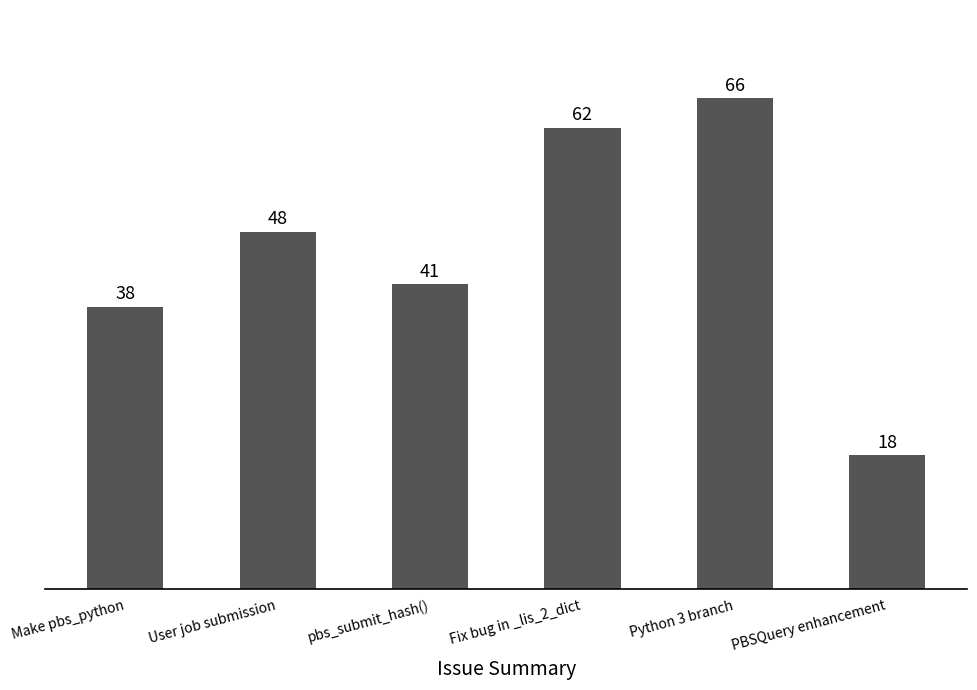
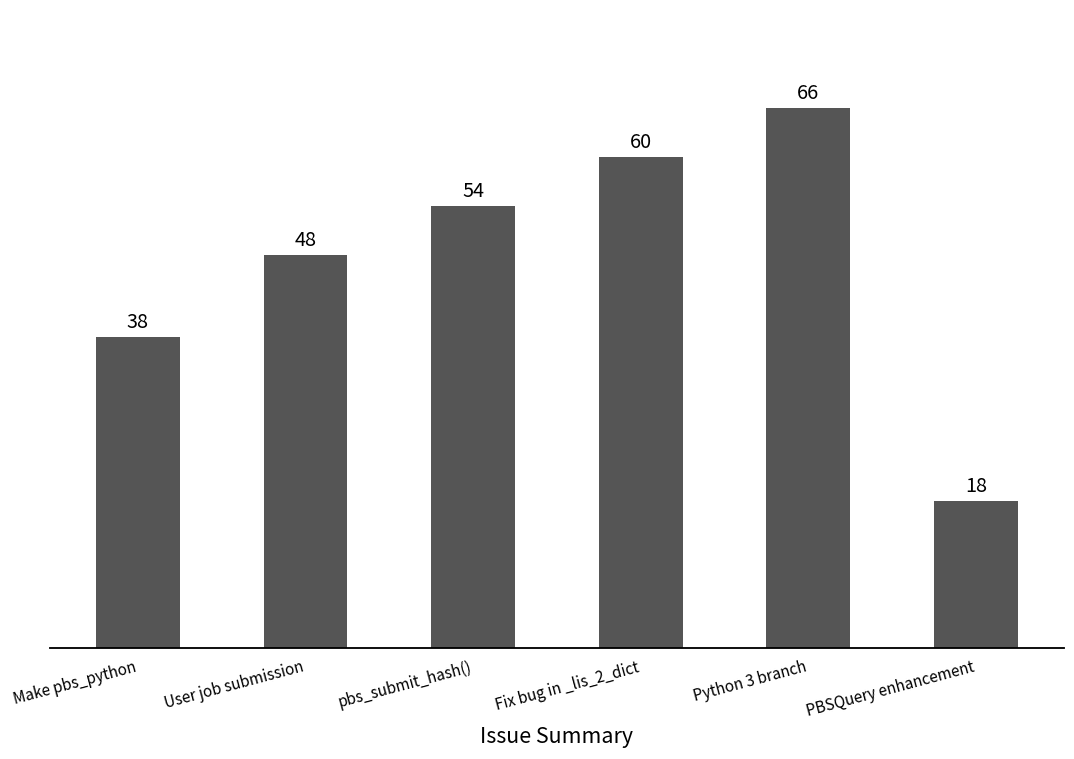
  {
    "Make pbs_python": 38,
    "User job submission": 48,
-   "pbs_submit_hash()": 41,
-   "Fix bug in _lis_2_dict": 62,
+   "pbs_submit_hash()": 54,
+   "Fix bug in _lis_2_dict": 60,
    "Python 3 branch": 66,
    "PBSQuery enhancement": 18
  }
